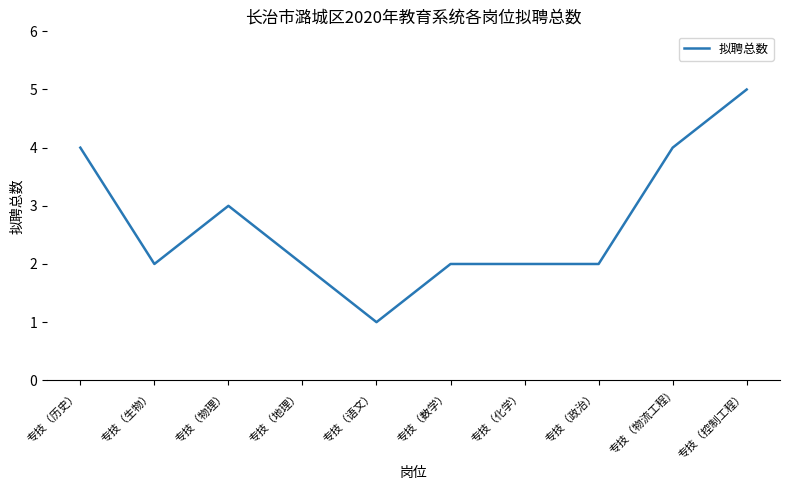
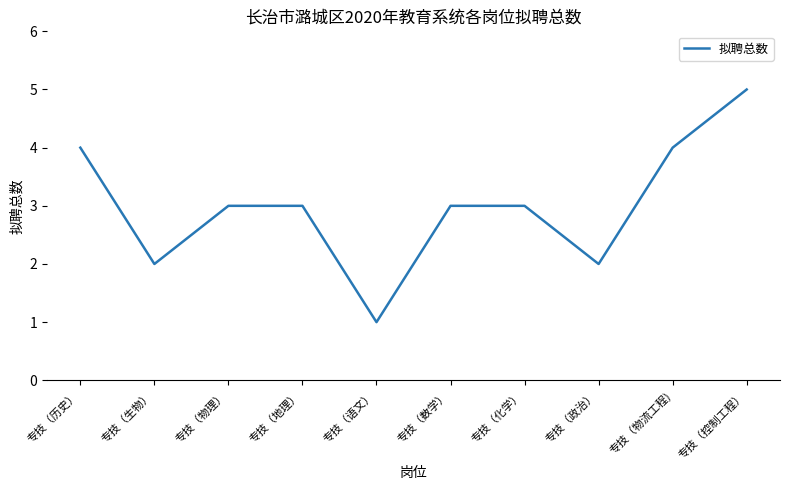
  {
    "专技（历史）": 4,
    "专技（生物）": 2,
    "专技（物理）": 3,
-   "专技（地理）": 2,
+   "专技（地理）": 3,
    "专技（语文）": 1,
-   "专技（数学）": 2,
-   "专技（化学）": 2,
+   "专技（数学）": 3,
+   "专技（化学）": 3,
    "专技（政治）": 2,
    "专技（物流工程)": 4,
    "专技（控制工程）": 5
  }
